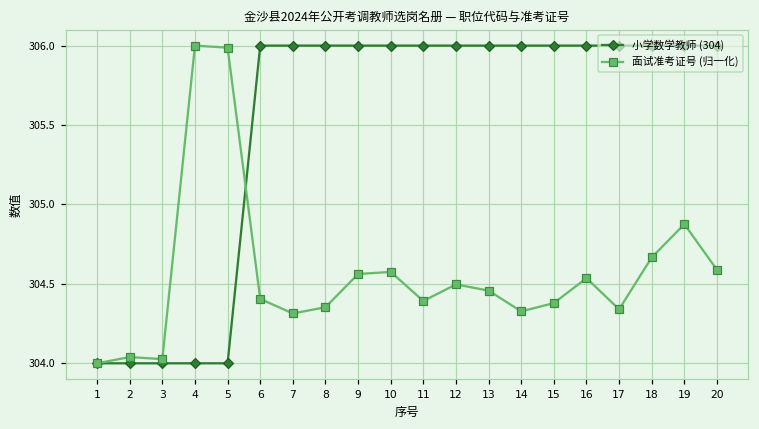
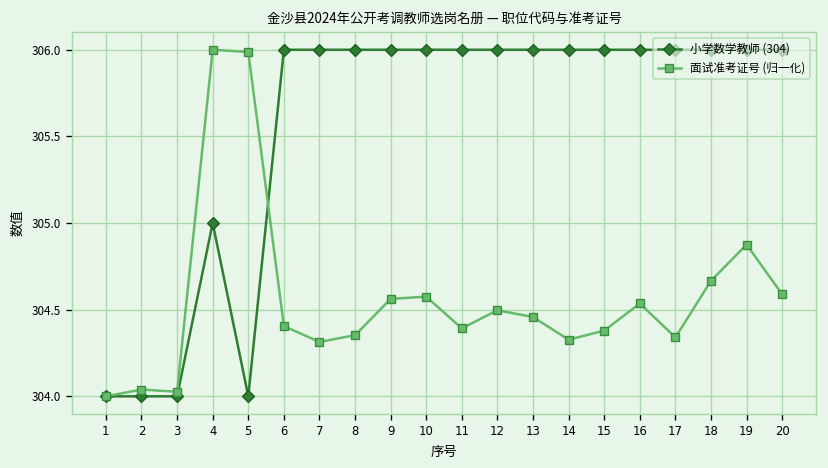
  {
    "小学数学教师 (304)": {
      "2": 304,
      "3": 304,
-     "4": 304,
+     "4": 305,
      "5": 304,
      "6": 306,
      "7": 306,
      "8": 306,
      "9": 306,
      "10": 306,
      "11": 306,
      "12": 306,
      "13": 306,
      "14": 306,
      "15": 306,
      "16": 306
    },
    "面试准考证号 (归一化)": {
      "2": 304.04,
      "3": 304.03,
      "4": 306,
      "5": 306,
      "6": 304.41,
      "7": 304.31,
      "8": 304.35,
      "9": 304.56,
      "10": 304.58,
      "11": 304.39,
      "12": 304.50,
      "13": 304.46,
      "14": 304.33,
      "15": 304.38,
      "16": 304.54,
      "17": 304.34,
      "18": 304.67,
      "19": 304.88,
      "20": 304.59
    }
  }
